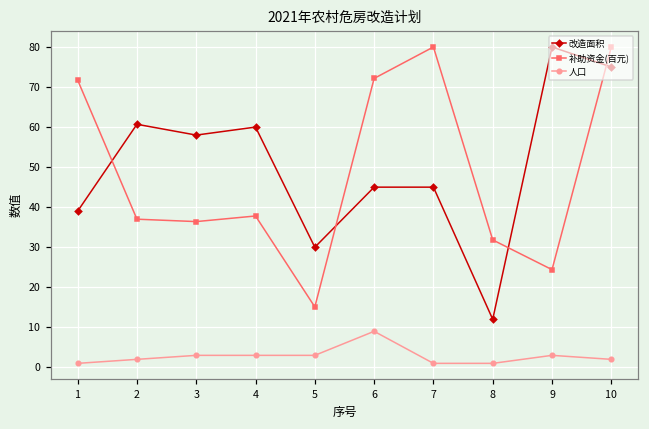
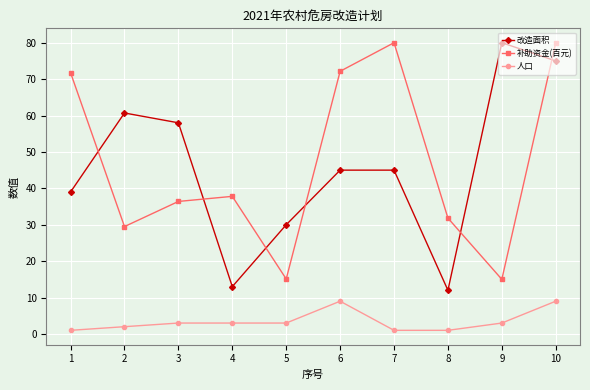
  {
    "改造面积": {
      "1": 39,
      "2": 61,
      "3": 58,
-     "4": 60,
+     "4": 13,
      "5": 30,
      "6": 45,
      "7": 45,
      "8": 12
    },
    "补助资金(百元)": {
      "1": 72,
-     "2": 37,
+     "2": 30,
      "3": 36,
      "4": 38,
      "5": 15,
      "6": 72,
      "7": 80,
      "8": 32,
-     "9": 24
+     "9": 15
    },
    "人口": {
      "1": 1,
      "2": 2,
      "3": 3,
      "4": 3,
      "5": 3,
      "6": 9,
      "7": 1,
      "8": 1,
      "9": 3,
-     "10": 2
+     "10": 9
    }
  }
